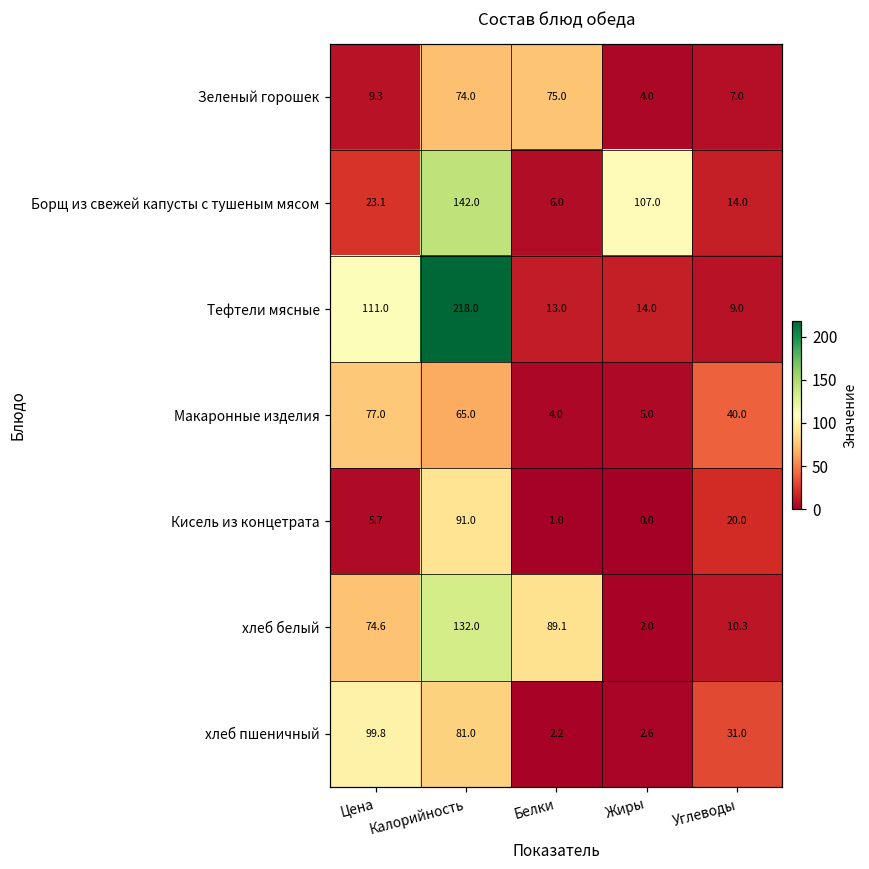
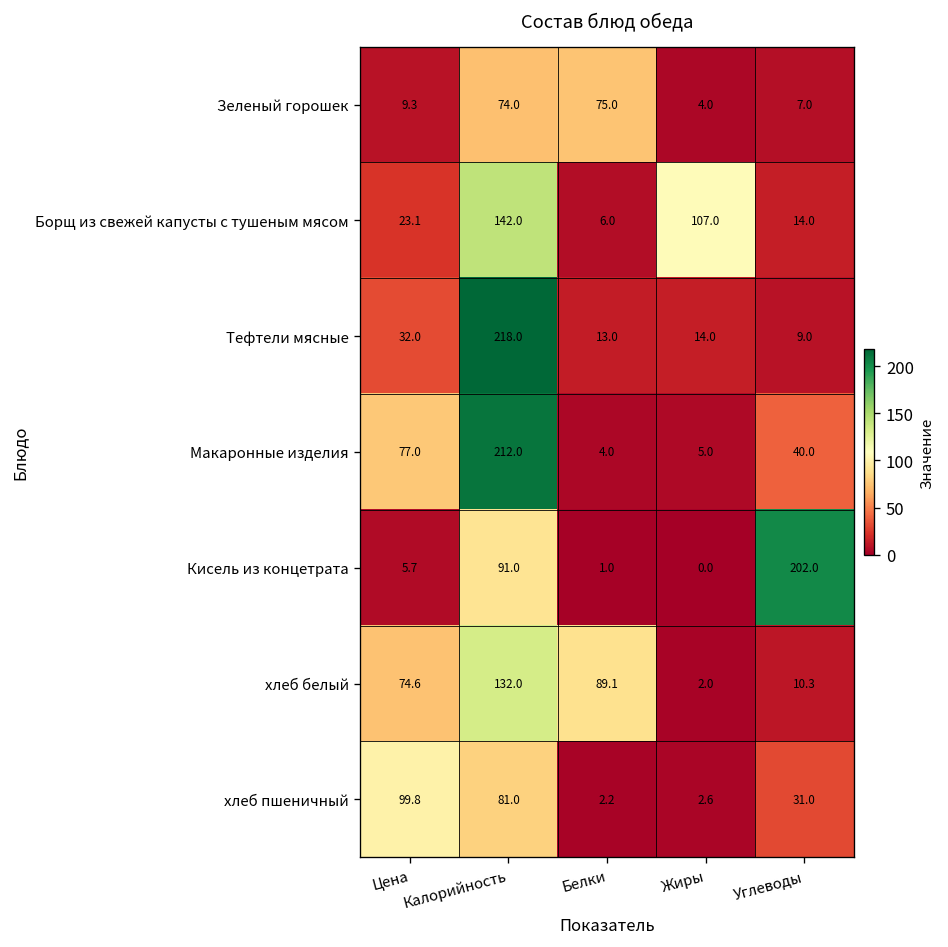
  {
    "Зеленый горошек": {
      "Цена": 9.3,
      "Калорийность": 74.0,
      "Белки": 75.0,
      "Жиры": 4.0,
      "Углеводы": 7.0
    },
    "Борщ из свежей капусты с тушеным мясом": {
      "Цена": 23.1,
      "Калорийность": 142.0,
      "Белки": 6.0,
      "Жиры": 107.0,
      "Углеводы": 14.0
    },
    "Тефтели мясные": {
-     "Цена": 111.0,
+     "Цена": 32.0,
      "Калорийность": 218.0,
      "Белки": 13.0,
      "Жиры": 14.0,
      "Углеводы": 9.0
    },
    "Макаронные изделия": {
      "Цена": 77.0,
-     "Калорийность": 65.0,
+     "Калорийность": 212.0,
      "Белки": 4.0,
      "Жиры": 5.0,
      "Углеводы": 40.0
    },
    "Кисель из концетрата": {
      "Цена": 5.7,
      "Калорийность": 91.0,
      "Белки": 1.0,
      "Жиры": 0.0,
-     "Углеводы": 20.0
+     "Углеводы": 202.0
    },
    "хлеб белый": {
      "Цена": 74.6,
      "Калорийность": 132.0,
      "Белки": 89.1,
      "Жиры": 2.0,
      "Углеводы": 10.3
    },
    "хлеб пшеничный": {
      "Цена": 99.8,
      "Калорийность": 81.0,
      "Белки": 2.2,
      "Жиры": 2.6,
      "Углеводы": 31.0
    }
  }
